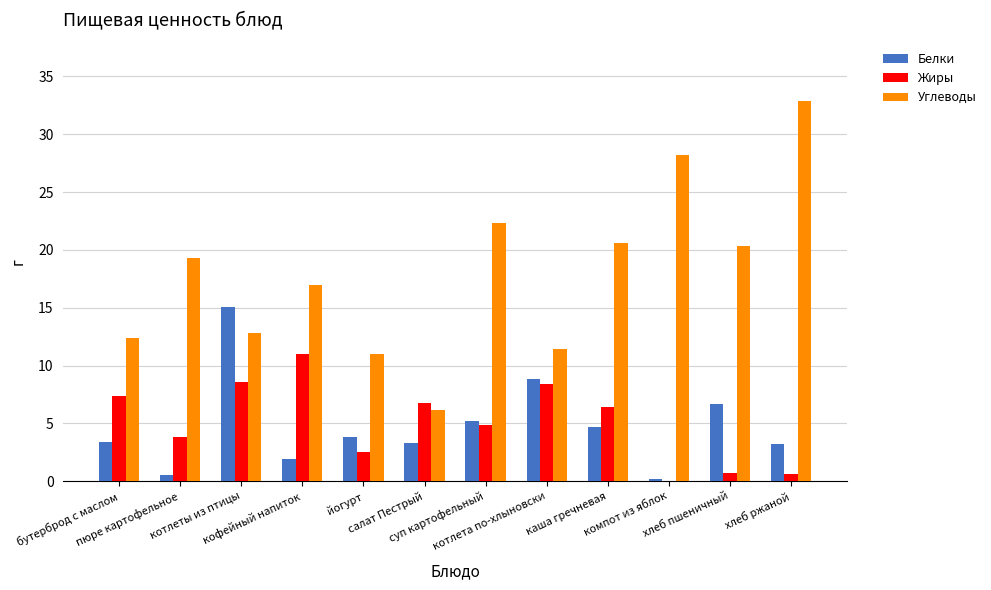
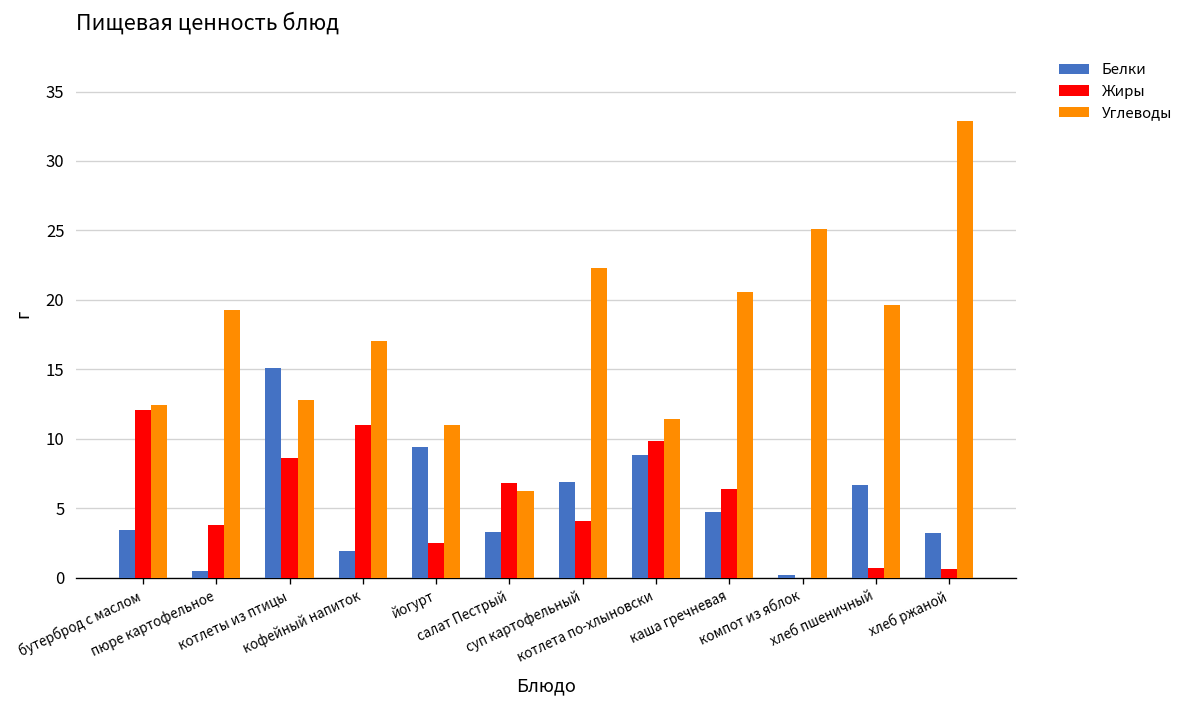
  {
    "Белки": {
      "бутерброд с маслом": 3.4,
      "пюре картофельное": 0.5,
      "котлеты из птицы": 15.1,
      "кофейный напиток": 1.9,
-     "йогурт": 3.8,
+     "йогурт": 9.4,
      "салат Пестрый": 3.3,
-     "суп картофельный": 5.2,
+     "суп картофельный": 6.9,
      "котлета по-хлыновски": 8.8,
      "каша гречневая": 4.7,
      "хлеб пшеничный": 6.7,
      "хлеб ржаной": 3.2
    },
    "Жиры": {
-     "бутерброд с маслом": 7.4,
+     "бутерброд с маслом": 12.1,
      "пюре картофельное": 3.8,
      "котлеты из птицы": 8.6,
      "кофейный напиток": 11.0,
      "йогурт": 2.5,
      "салат Пестрый": 6.8,
-     "суп картофельный": 4.9,
-     "котлета по-хлыновски": 8.4,
+     "суп картофельный": 4.1,
+     "котлета по-хлыновски": 9.8,
      "каша гречневая": 6.4,
      "компот из яблок": 0.0,
      "хлеб пшеничный": 0.7,
      "хлеб ржаной": 0.6
    },
    "Углеводы": {
      "бутерброд с маслом": 12.4,
      "пюре картофельное": 19.3,
      "котлеты из птицы": 12.8,
      "кофейный напиток": 17.0,
      "йогурт": 11.0,
      "салат Пестрый": 6.2,
      "суп картофельный": 22.3,
      "котлета по-хлыновски": 11.4,
      "каша гречневая": 20.6,
-     "компот из яблок": 28.2,
-     "хлеб пшеничный": 20.3,
+     "компот из яблок": 25.1,
+     "хлеб пшеничный": 19.6,
      "хлеб ржаной": 32.9
    }
  }
